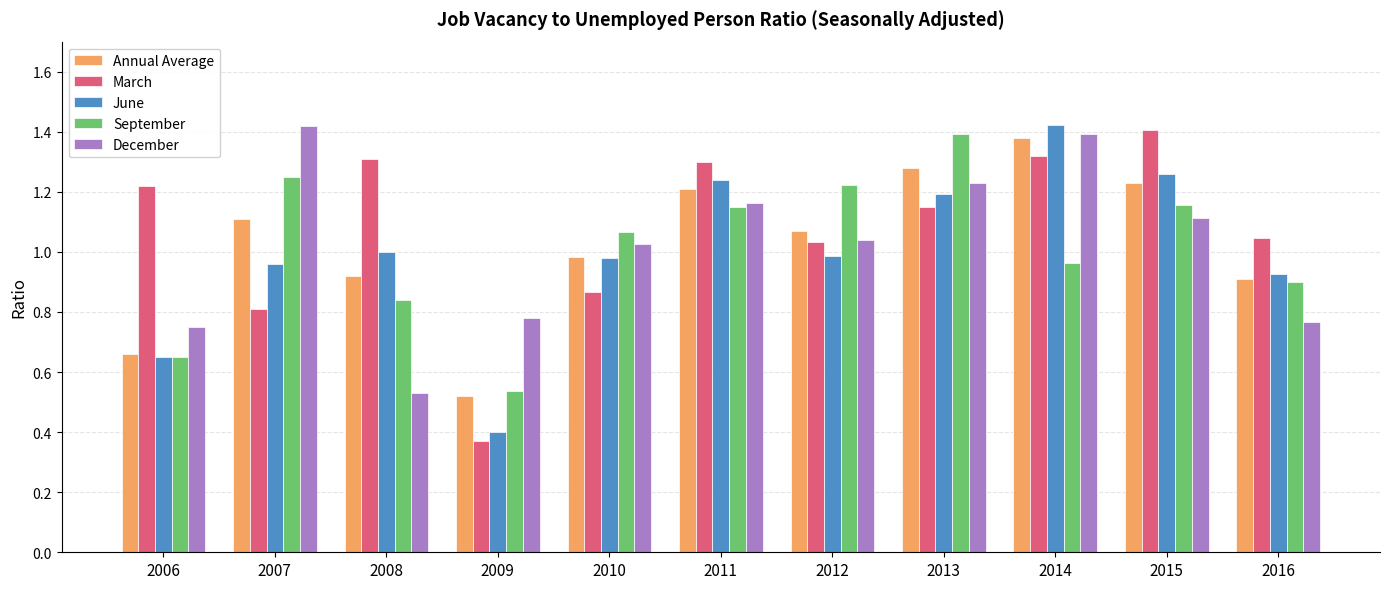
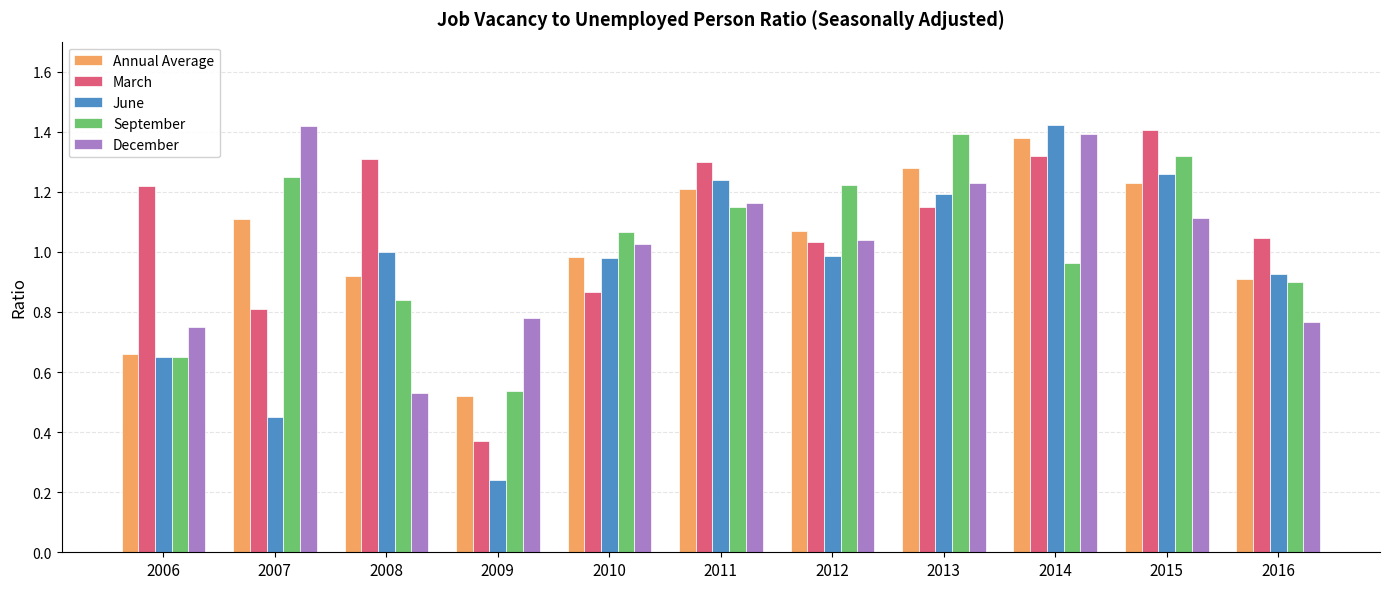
  {
    "Annual Average": {
      "2006": 0.66,
      "2007": 1.11,
      "2008": 0.92,
      "2009": 0.52,
      "2010": 0.98,
      "2011": 1.21,
      "2012": 1.07,
      "2013": 1.28,
      "2014": 1.38,
      "2015": 1.23,
      "2016": 0.91
    },
    "March": {
      "2006": 1.22,
      "2007": 0.81,
      "2008": 1.31,
      "2009": 0.37,
      "2010": 0.87,
      "2011": 1.30,
      "2012": 1.03,
      "2013": 1.15,
      "2014": 1.32,
      "2015": 1.41,
      "2016": 1.05
    },
    "June": {
      "2006": 0.65,
-     "2007": 0.96,
+     "2007": 0.45,
      "2008": 1.00,
-     "2009": 0.40,
+     "2009": 0.24,
      "2010": 0.98,
      "2011": 1.24,
      "2012": 0.99,
      "2013": 1.19,
      "2014": 1.42,
      "2015": 1.26,
      "2016": 0.92
    },
    "September": {
      "2006": 0.65,
      "2007": 1.25,
      "2008": 0.84,
      "2009": 0.54,
      "2010": 1.06,
      "2011": 1.15,
      "2012": 1.22,
      "2013": 1.39,
      "2014": 0.96,
-     "2015": 1.16,
+     "2015": 1.32,
      "2016": 0.90
    },
    "December": {
      "2006": 0.75,
      "2007": 1.42,
      "2008": 0.53,
      "2009": 0.78,
      "2010": 1.03,
      "2011": 1.16,
      "2012": 1.04,
      "2013": 1.23,
      "2014": 1.39,
      "2015": 1.11,
      "2016": 0.77
    }
  }
